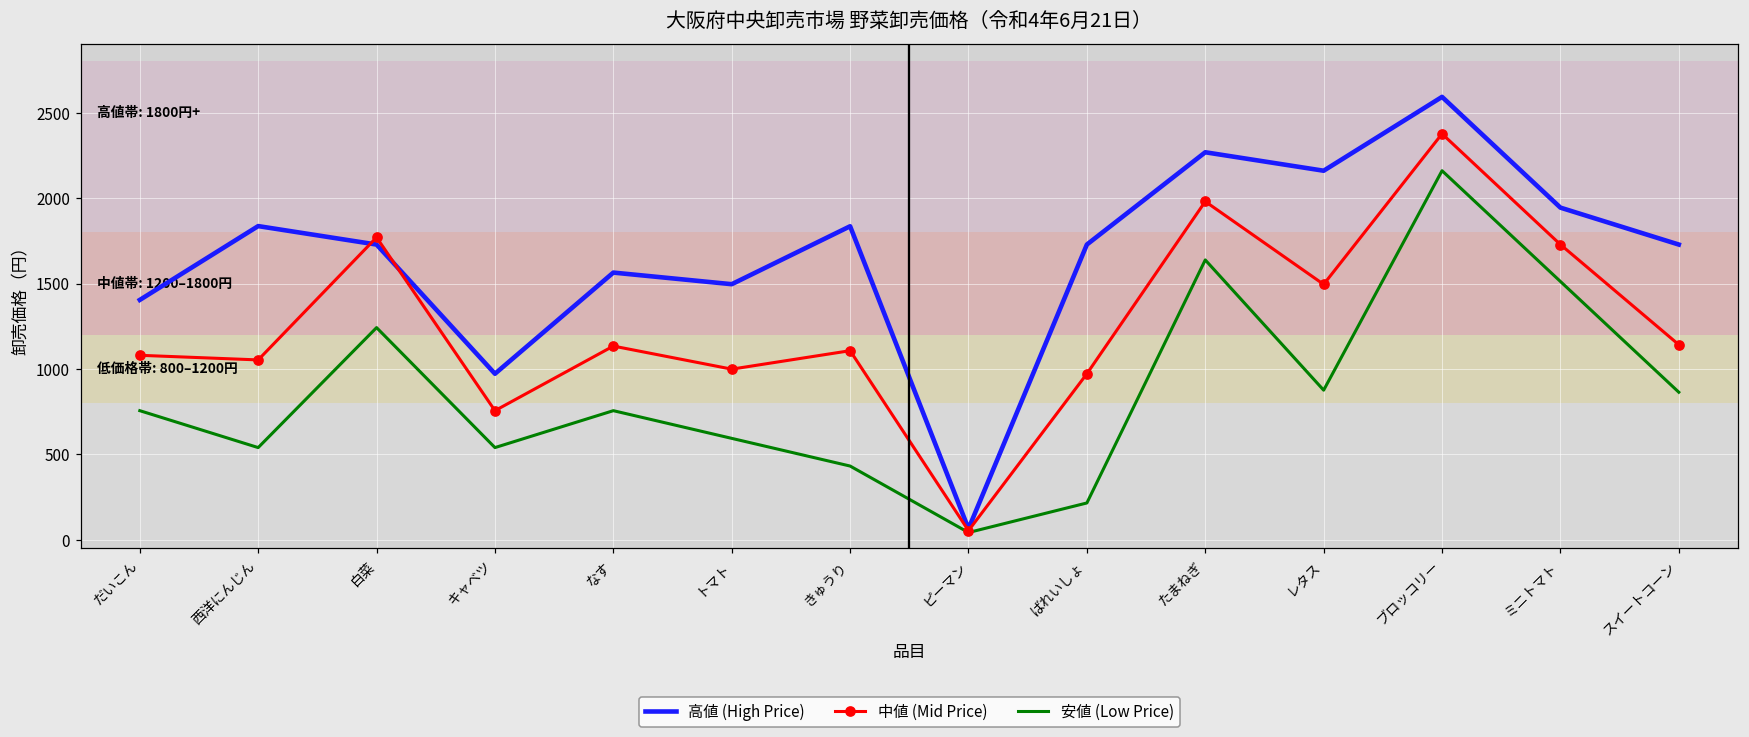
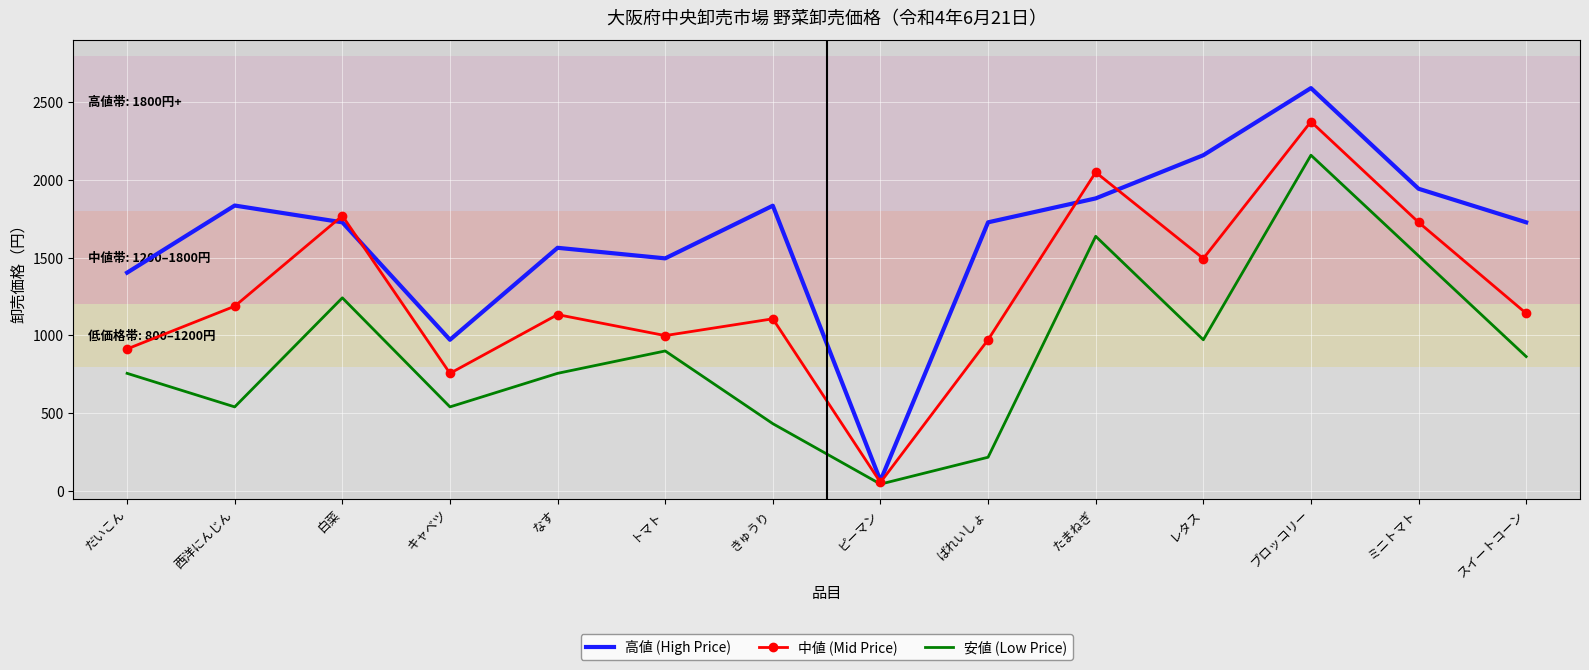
  {
    "高値 (High Price)": {
      "西洋にんじん": 1840,
      "白菜": 1730,
      "キャベツ": 970,
      "なす": 1560,
      "トマト": 1500,
      "きゅうり": 1840,
      "ばれいしょ": 1730,
-     "たまねぎ": 2270,
+     "たまねぎ": 1880,
      "レタス": 2160,
      "ブロッコリー": 2590,
      "ミニトマト": 1940,
      "スイートコーン": 1730
    },
    "中値 (Mid Price)": {
-     "だいこん": 1080,
-     "西洋にんじん": 1050,
+     "だいこん": 910,
+     "西洋にんじん": 1190,
      "白菜": 1770,
      "キャベツ": 760,
      "なす": 1130,
      "トマト": 1000,
      "きゅうり": 1110,
      "ばれいしょ": 970,
-     "たまねぎ": 1980,
+     "たまねぎ": 2050,
      "レタス": 1500,
      "ブロッコリー": 2380,
      "ミニトマト": 1730,
      "スイートコーン": 1140
    },
    "安値 (Low Price)": {
      "だいこん": 760,
      "西洋にんじん": 540,
      "白菜": 1240,
      "キャベツ": 540,
      "なす": 760,
-     "トマト": 590,
+     "トマト": 900,
      "きゅうり": 430,
      "ばれいしょ": 220,
      "たまねぎ": 1640,
-     "レタス": 880,
+     "レタス": 970,
      "ブロッコリー": 2160,
      "ミニトマト": 1510,
      "スイートコーン": 860
    }
  }
